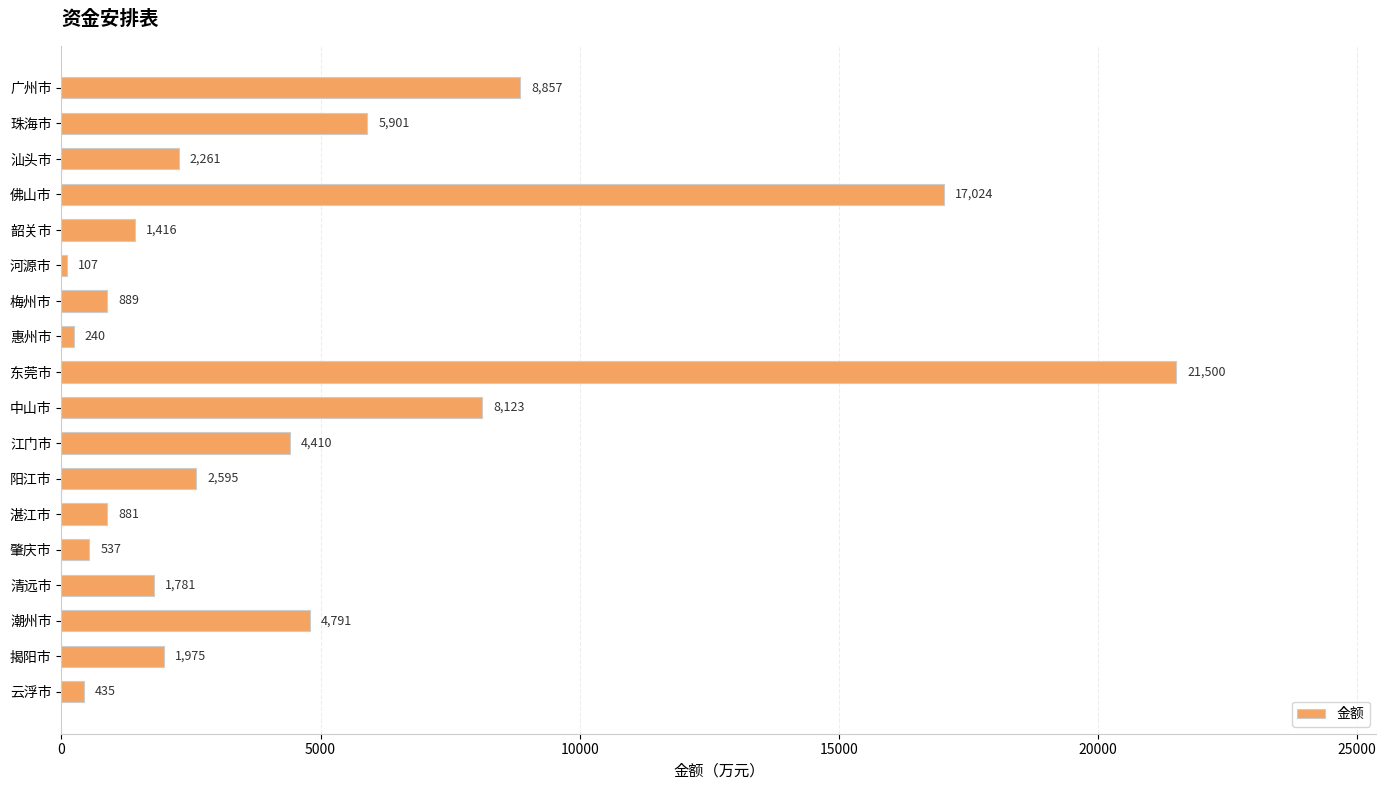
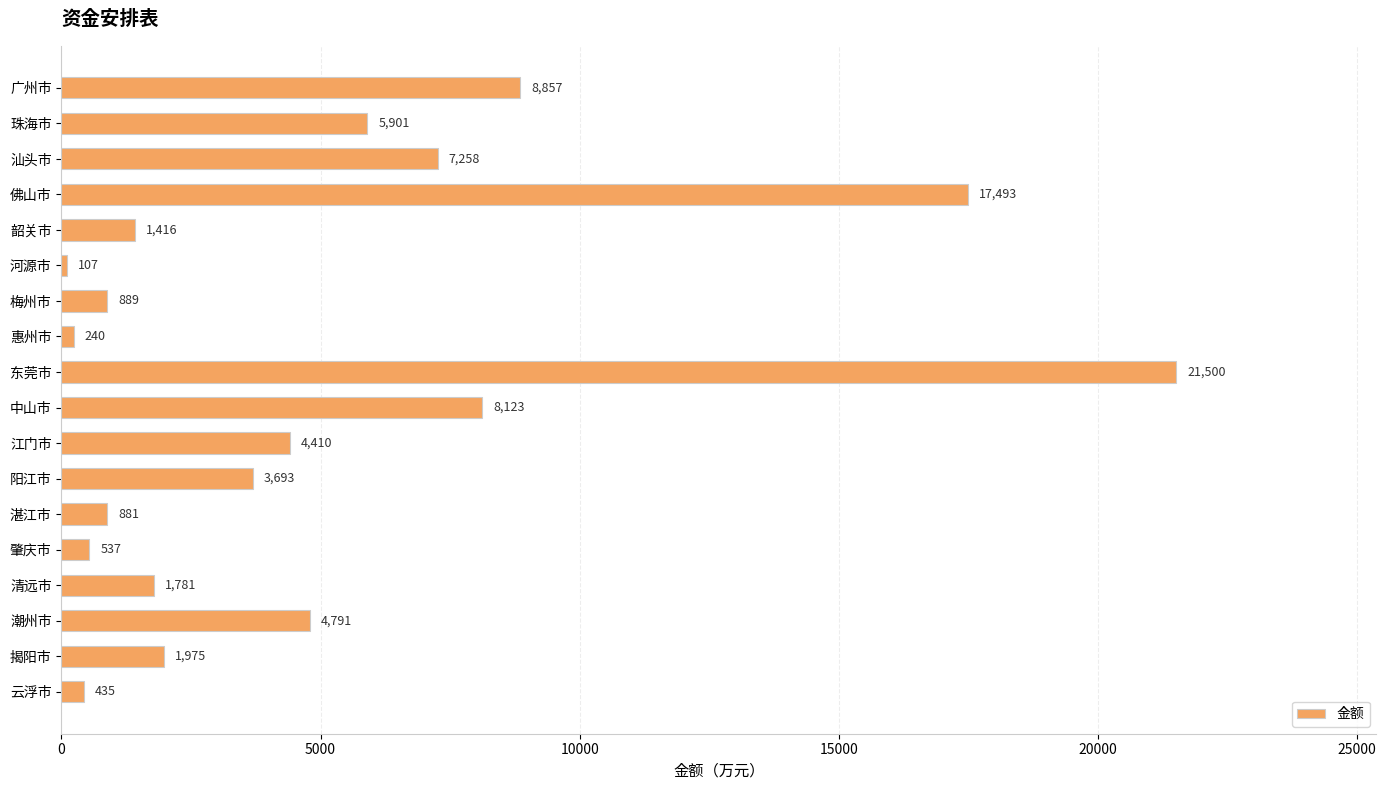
  {
    "广州市": "8,857",
    "珠海市": "5,901",
-   "汕头市": "2,261",
-   "佛山市": "17,024",
+   "汕头市": "7,258",
+   "佛山市": "17,493",
    "韶关市": "1,416",
    "河源市": "107",
    "梅州市": "889",
    "惠州市": "240",
    "东莞市": "21,500",
    "中山市": "8,123",
    "江门市": "4,410",
-   "阳江市": "2,595",
+   "阳江市": "3,693",
    "湛江市": "881",
    "肇庆市": "537",
    "清远市": "1,781",
    "潮州市": "4,791",
    "揭阳市": "1,975",
    "云浮市": "435"
  }
